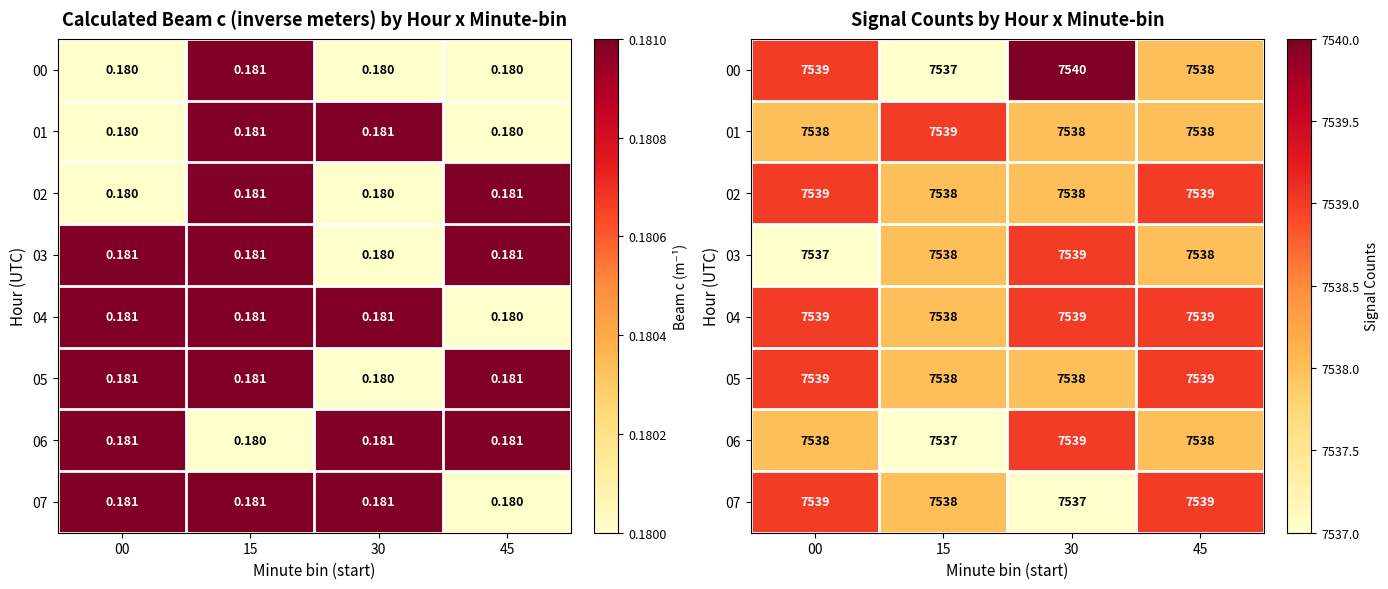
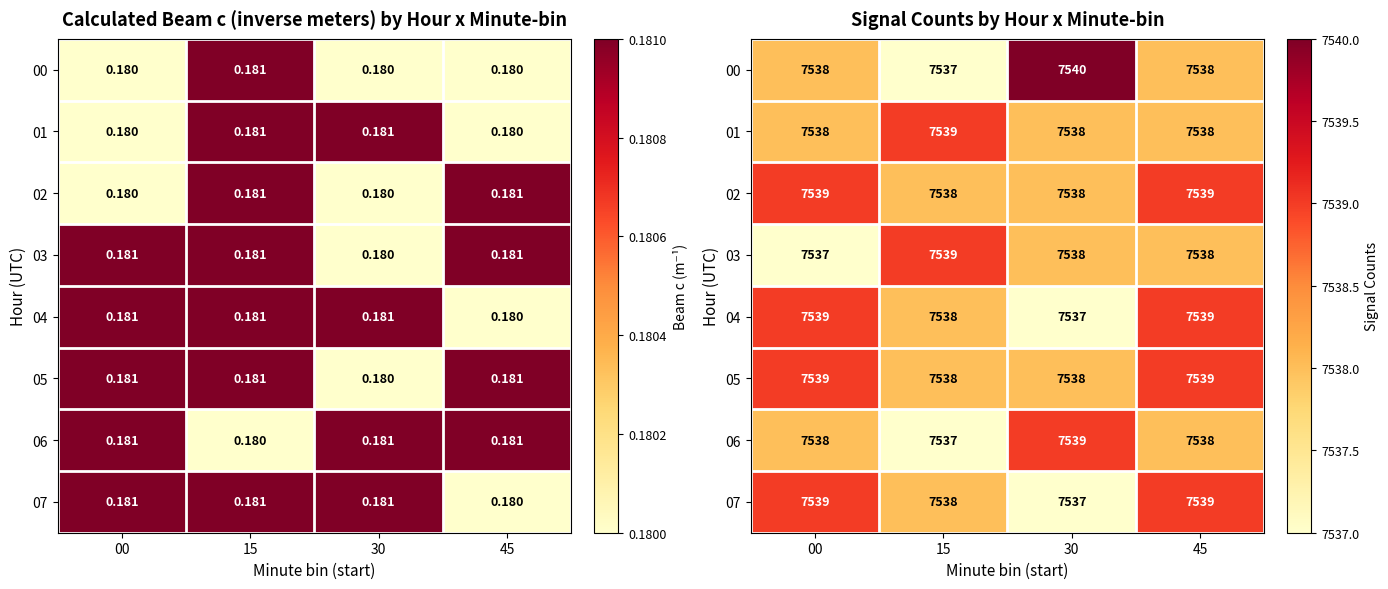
  {
    "Calculated Beam c (inverse meters) by Hour x Minute-bin": {
      "00": {
        "00": 0.180,
        "15": 0.181,
        "30": 0.180,
        "45": 0.180
      },
      "01": {
        "00": 0.180,
        "15": 0.181,
        "30": 0.181,
        "45": 0.180
      },
      "02": {
        "00": 0.180,
        "15": 0.181,
        "30": 0.180,
        "45": 0.181
      },
      "03": {
        "00": 0.181,
        "15": 0.181,
        "30": 0.180,
        "45": 0.181
      },
      "04": {
        "00": 0.181,
        "15": 0.181,
        "30": 0.181,
        "45": 0.180
      },
      "05": {
        "00": 0.181,
        "15": 0.181,
        "30": 0.180,
        "45": 0.181
      },
      "06": {
        "00": 0.181,
        "15": 0.180,
        "30": 0.181,
        "45": 0.181
      },
      "07": {
        "00": 0.181,
        "15": 0.181,
        "30": 0.181,
        "45": 0.180
      }
    },
    "Signal Counts by Hour x Minute-bin": {
      "00": {
-       "00": 7539,
+       "00": 7538,
        "15": 7537,
        "30": 7540,
        "45": 7538
      },
      "01": {
        "00": 7538,
        "15": 7539,
        "30": 7538,
        "45": 7538
      },
      "02": {
        "00": 7539,
        "15": 7538,
        "30": 7538,
        "45": 7539
      },
      "03": {
        "00": 7537,
-       "15": 7538,
-       "30": 7539,
+       "15": 7539,
+       "30": 7538,
        "45": 7538
      },
      "04": {
        "00": 7539,
        "15": 7538,
-       "30": 7539,
+       "30": 7537,
        "45": 7539
      },
      "05": {
        "00": 7539,
        "15": 7538,
        "30": 7538,
        "45": 7539
      },
      "06": {
        "00": 7538,
        "15": 7537,
        "30": 7539,
        "45": 7538
      },
      "07": {
        "00": 7539,
        "15": 7538,
        "30": 7537,
        "45": 7539
      }
    }
  }
